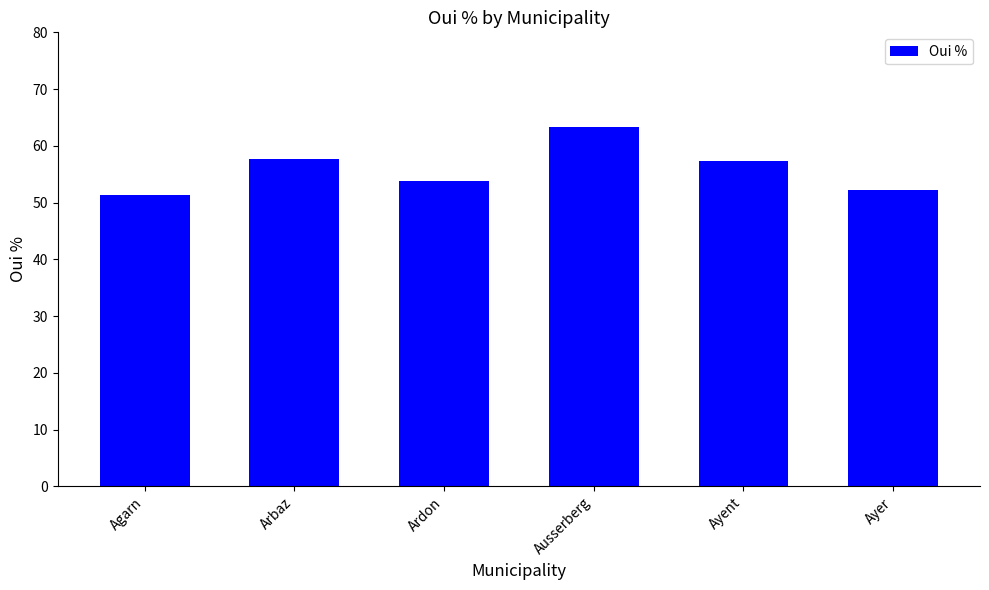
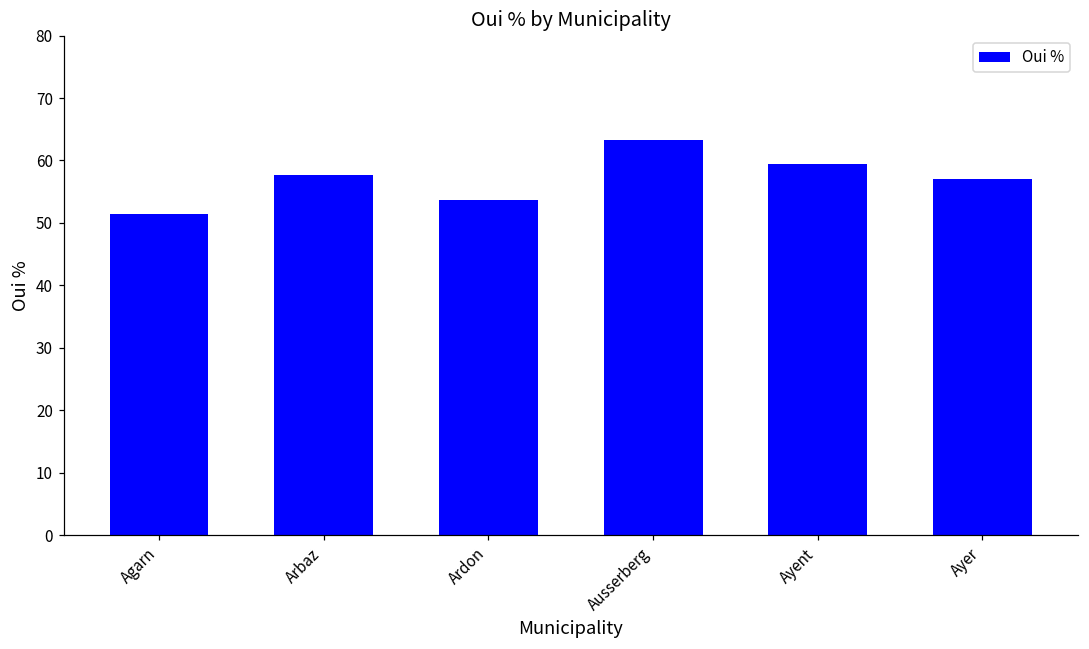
  {
    "Agarn": 51,
    "Arbaz": 58,
    "Ardon": 54,
    "Ausserberg": 63,
-   "Ayent": 57,
-   "Ayer": 52
+   "Ayent": 59,
+   "Ayer": 57
  }
